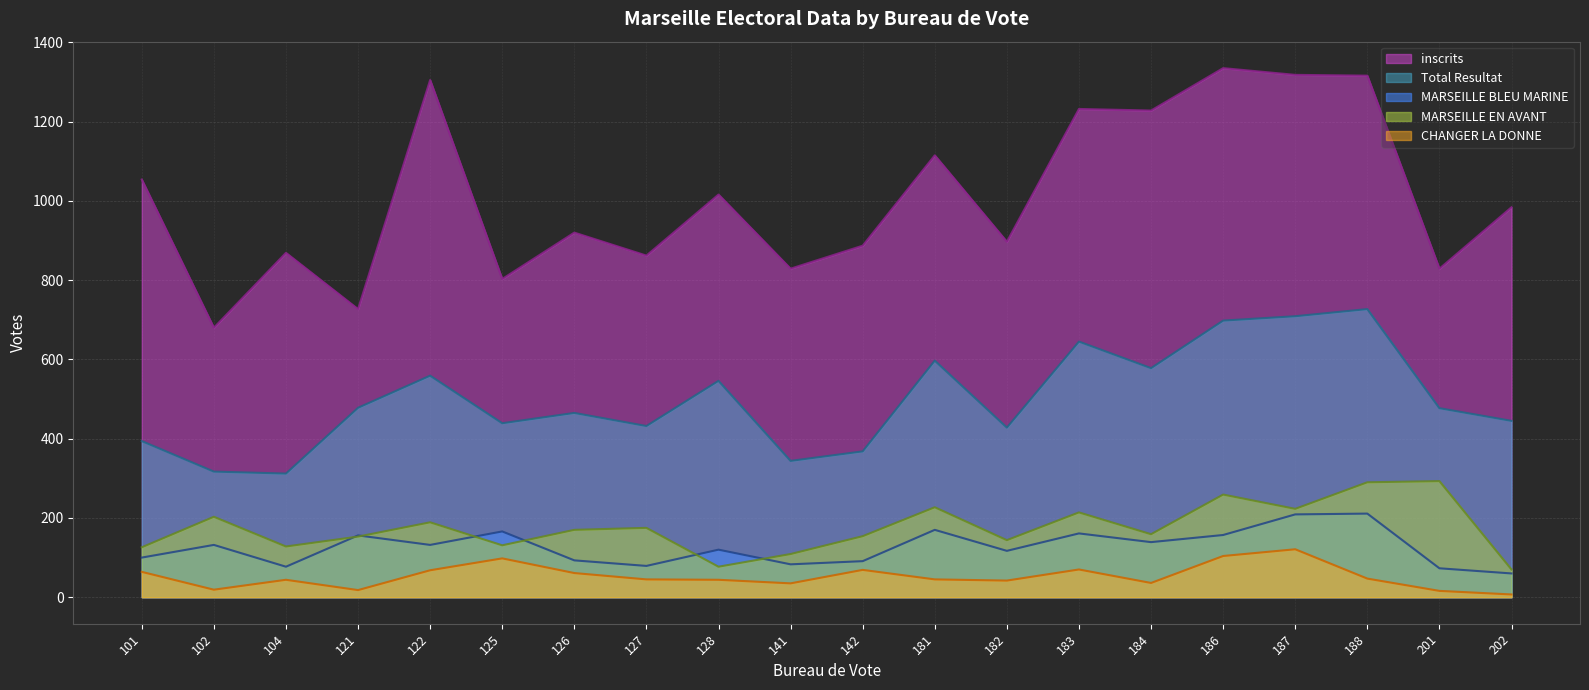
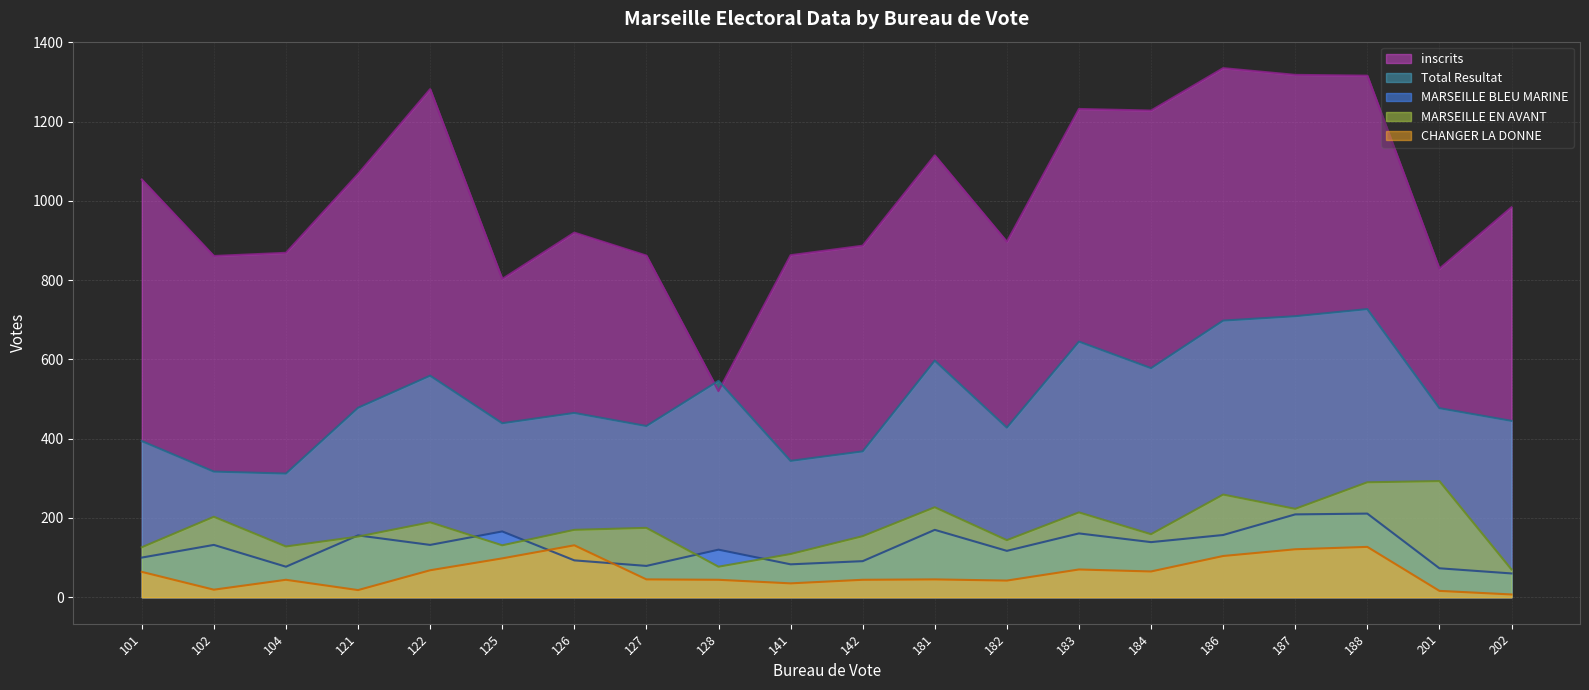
  {
    "inscrits": {
      "101": 1050,
-     "102": 680,
+     "102": 860,
      "104": 870,
-     "121": 730,
-     "122": 1310,
+     "121": 1070,
+     "122": 1280,
      "125": 800,
      "126": 920,
      "127": 860,
-     "128": 1020,
-     "141": 830,
+     "128": 520,
+     "141": 860,
      "142": 890,
      "181": 1120,
      "182": 900,
      "183": 1230,
      "184": 1230,
      "186": 1340,
      "187": 1320,
      "188": 1320,
      "201": 830,
      "202": 980
    },
    "MARSEILLE EN AVANT": {
      "101": 130,
      "102": 200,
      "104": 130,
      "122": 190,
      "125": 130,
      "126": 170,
      "127": 180,
      "128": 80,
      "141": 110,
      "142": 150,
      "181": 230,
      "182": 140,
      "183": 210,
      "184": 160,
      "186": 260,
      "187": 220,
      "188": 290,
      "201": 290,
      "202": 70
    },
    "CHANGER LA DONNE": {
      "101": 60,
      "102": 20,
      "104": 40,
      "121": 20,
      "122": 70,
      "125": 100,
-     "126": 60,
+     "126": 130,
      "127": 50,
      "128": 40,
      "141": 40,
-     "142": 70,
+     "142": 40,
      "181": 50,
      "182": 40,
      "183": 70,
-     "184": 40,
+     "184": 70,
      "186": 100,
      "187": 120,
-     "188": 50,
+     "188": 130,
      "201": 20,
      "202": 10
    }
  }
